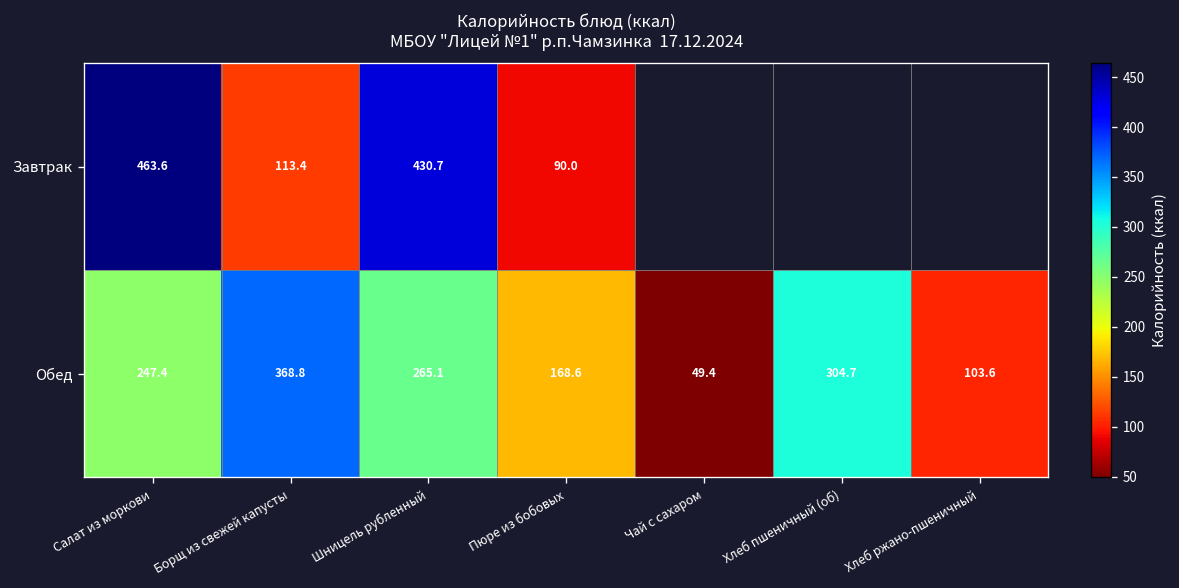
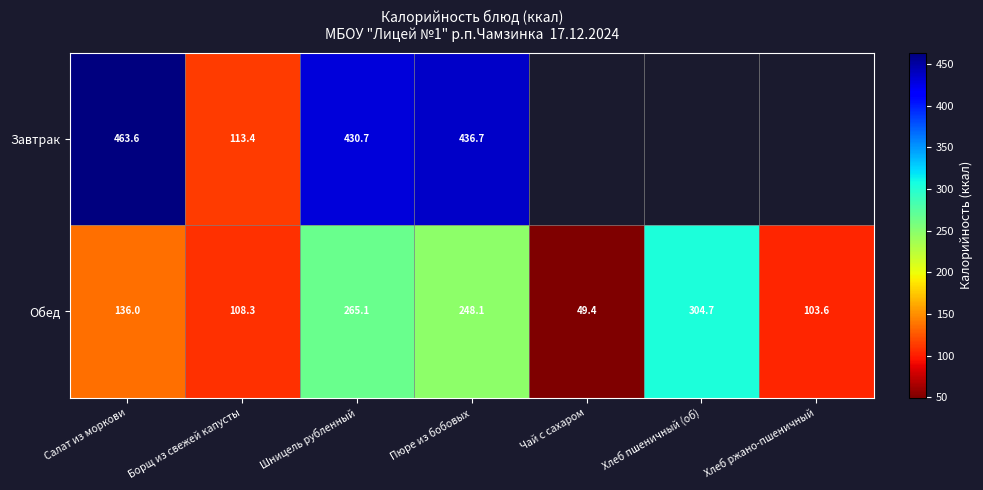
  {
    "Завтрак": {
      "Салат из моркови": 463.6,
      "Борщ из свежей капусты": 113.4,
      "Шницель рубленный": 430.7,
-     "Пюре из бобовых": 90.0
+     "Пюре из бобовых": 436.7
    },
    "Обед": {
-     "Салат из моркови": 247.4,
-     "Борщ из свежей капусты": 368.8,
+     "Салат из моркови": 136.0,
+     "Борщ из свежей капусты": 108.3,
      "Шницель рубленный": 265.1,
-     "Пюре из бобовых": 168.6,
+     "Пюре из бобовых": 248.1,
      "Чай с сахаром": 49.4,
      "Хлеб пшеничный (об)": 304.7,
      "Хлеб ржано-пшеничный": 103.6
    }
  }
